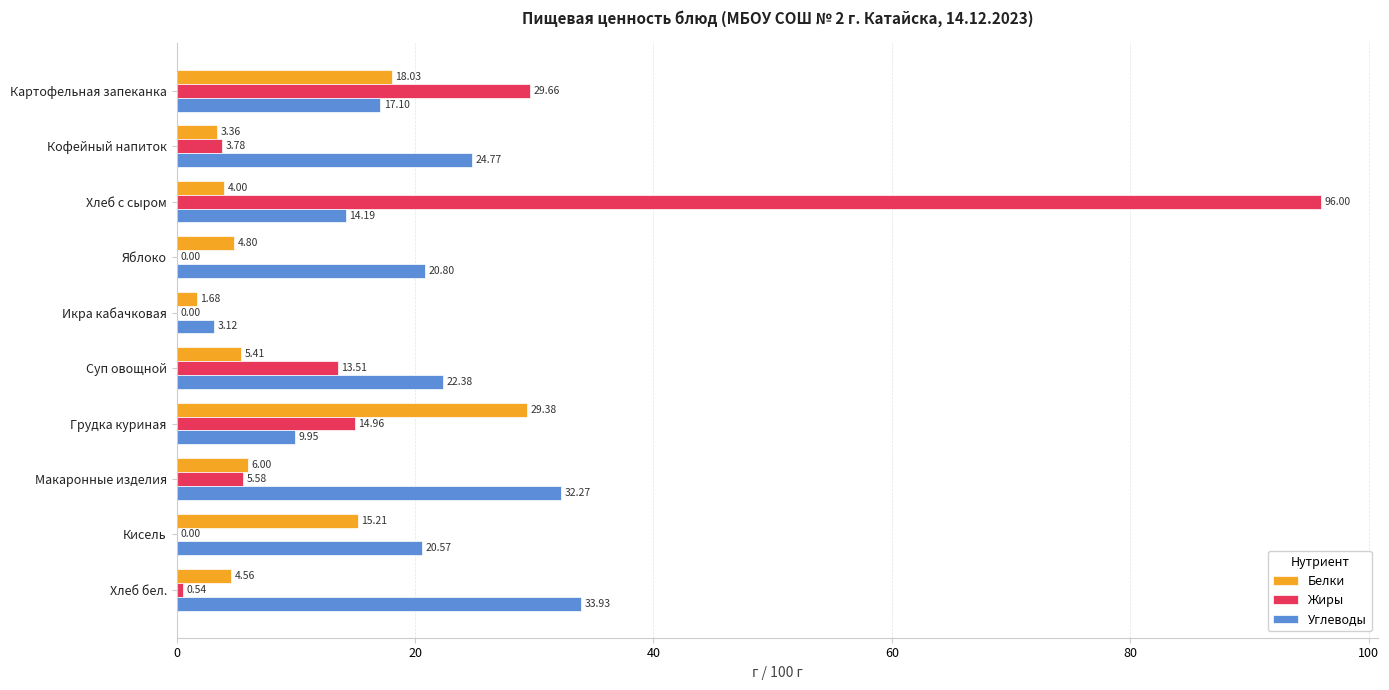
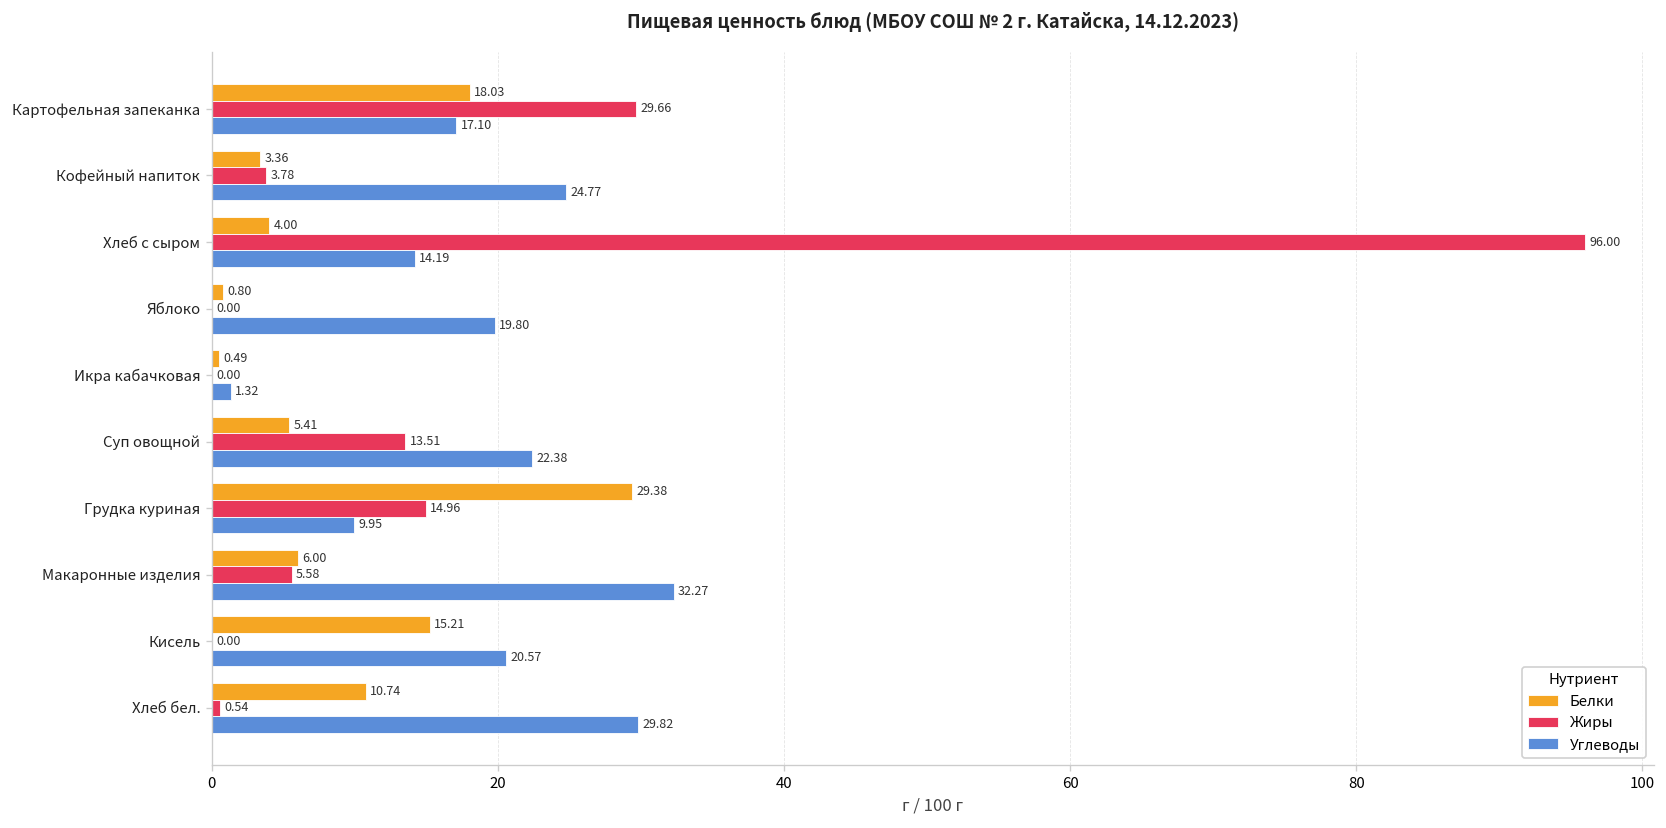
  {
    "Белки": {
      "Картофельная запеканка": 18.03,
      "Кофейный напиток": 3.36,
      "Хлеб с сыром": 4.00,
-     "Яблоко": 4.80,
-     "Икра кабачковая": 1.68,
+     "Яблоко": 0.80,
+     "Икра кабачковая": 0.49,
      "Суп овощной": 5.41,
      "Грудка куриная": 29.38,
      "Макаронные изделия": 6.00,
      "Кисель": 15.21,
-     "Хлеб бел.": 4.56
+     "Хлеб бел.": 10.74
    },
    "Жиры": {
      "Картофельная запеканка": 29.66,
      "Кофейный напиток": 3.78,
      "Хлеб с сыром": 96.00,
      "Яблоко": 0.00,
      "Икра кабачковая": 0.00,
      "Суп овощной": 13.51,
      "Грудка куриная": 14.96,
      "Макаронные изделия": 5.58,
      "Кисель": 0.00,
      "Хлеб бел.": 0.54
    },
    "Углеводы": {
      "Картофельная запеканка": 17.10,
      "Кофейный напиток": 24.77,
      "Хлеб с сыром": 14.19,
-     "Яблоко": 20.80,
-     "Икра кабачковая": 3.12,
+     "Яблоко": 19.80,
+     "Икра кабачковая": 1.32,
      "Суп овощной": 22.38,
      "Грудка куриная": 9.95,
      "Макаронные изделия": 32.27,
      "Кисель": 20.57,
-     "Хлеб бел.": 33.93
+     "Хлеб бел.": 29.82
    }
  }
